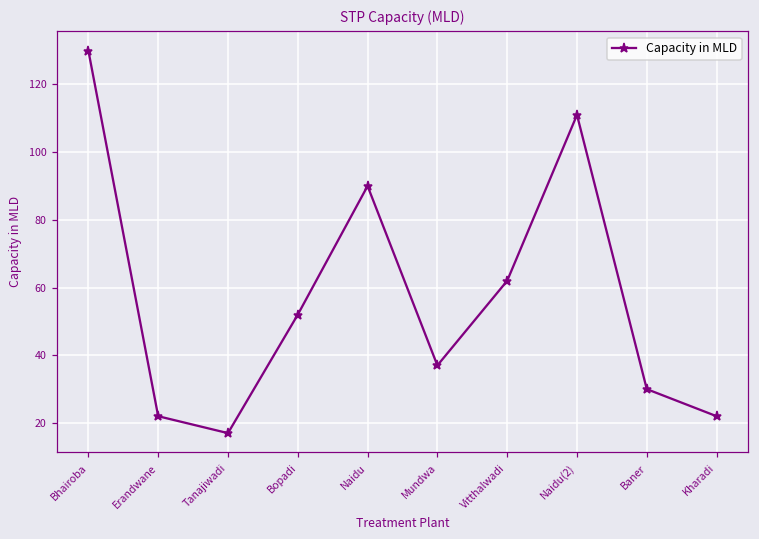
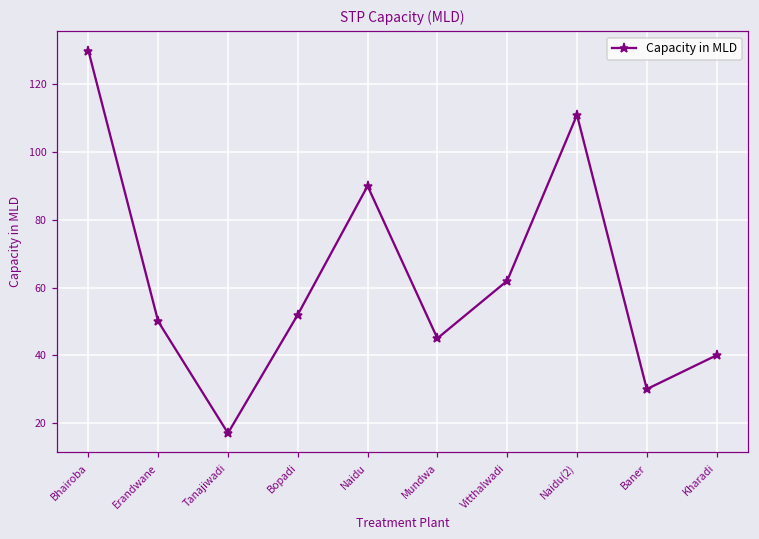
  {
    "Bhairoba": 130,
-   "Erandwane": 22,
+   "Erandwane": 50,
    "Tanajiwadi": 17,
    "Bopadi": 52,
    "Naidu": 90,
-   "Mundwa": 37,
+   "Mundwa": 45,
    "Vitthalwadi": 62,
    "Naidu(2)": 111,
    "Baner": 30,
-   "Kharadi": 22
+   "Kharadi": 40
  }
